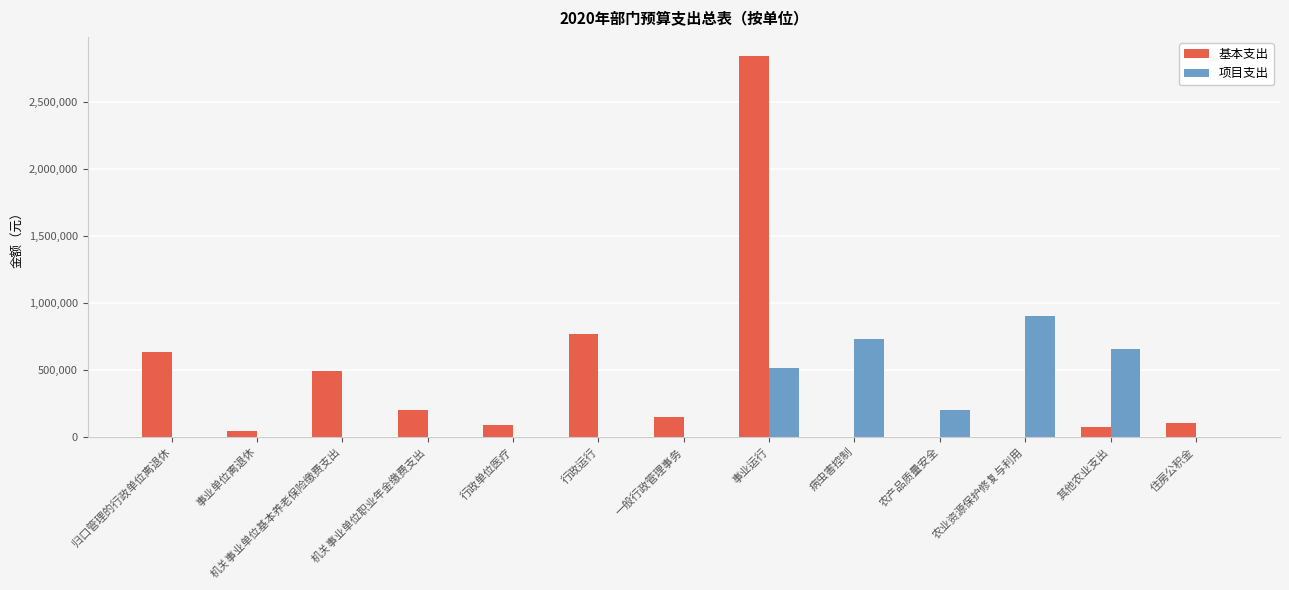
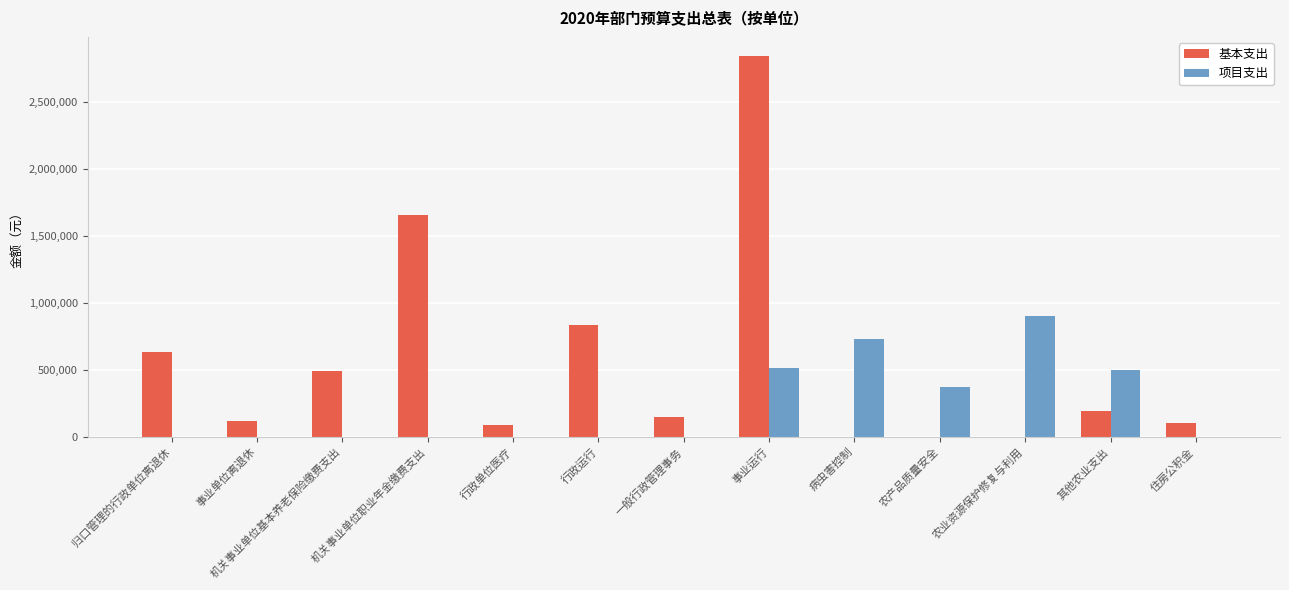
  {
    "基本支出": {
      "归口管理的行政单位离退休": "640,000",
-     "事业单位离退休": "50,000",
+     "事业单位离退休": "110,000",
      "机关事业单位基本养老保险缴费支出": "490,000",
-     "机关事业单位职业年金缴费支出": "200,000",
+     "机关事业单位职业年金缴费支出": "1,650,000",
      "行政单位医疗": "90,000",
-     "行政运行": "770,000",
+     "行政运行": "830,000",
      "一般行政管理事务": "140,000",
      "事业运行": "2,840,000",
      "病虫害控制": "0",
      "农产品质量安全": "0",
      "农业资源保护修复与利用": "0",
-     "其他农业支出": "70,000",
+     "其他农业支出": "200,000",
      "住房公积金": "100,000"
    },
    "项目支出": {
      "归口管理的行政单位离退休": "0",
      "事业单位离退休": "0",
      "机关事业单位基本养老保险缴费支出": "0",
      "机关事业单位职业年金缴费支出": "0",
      "行政单位医疗": "0",
      "行政运行": "0",
      "一般行政管理事务": "0",
      "事业运行": "510,000",
      "病虫害控制": "730,000",
-     "农产品质量安全": "200,000",
+     "农产品质量安全": "370,000",
      "农业资源保护修复与利用": "900,000",
-     "其他农业支出": "660,000",
+     "其他农业支出": "500,000",
      "住房公积金": "0"
    }
  }
